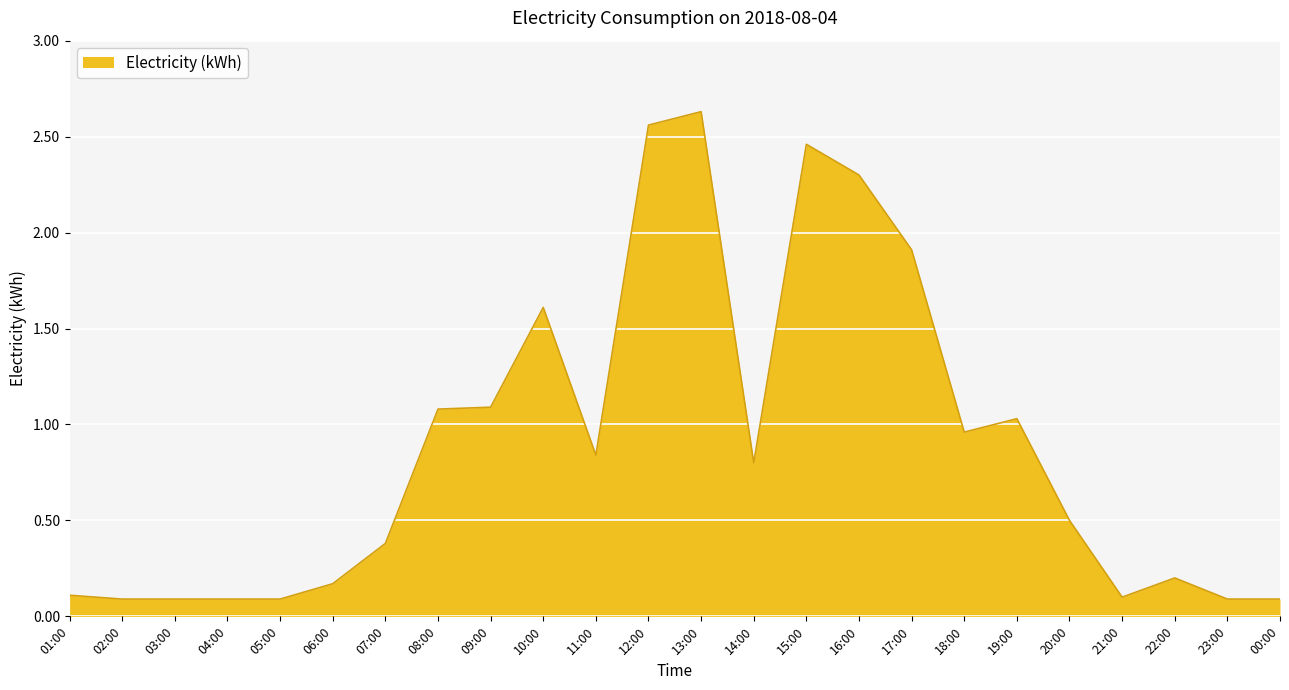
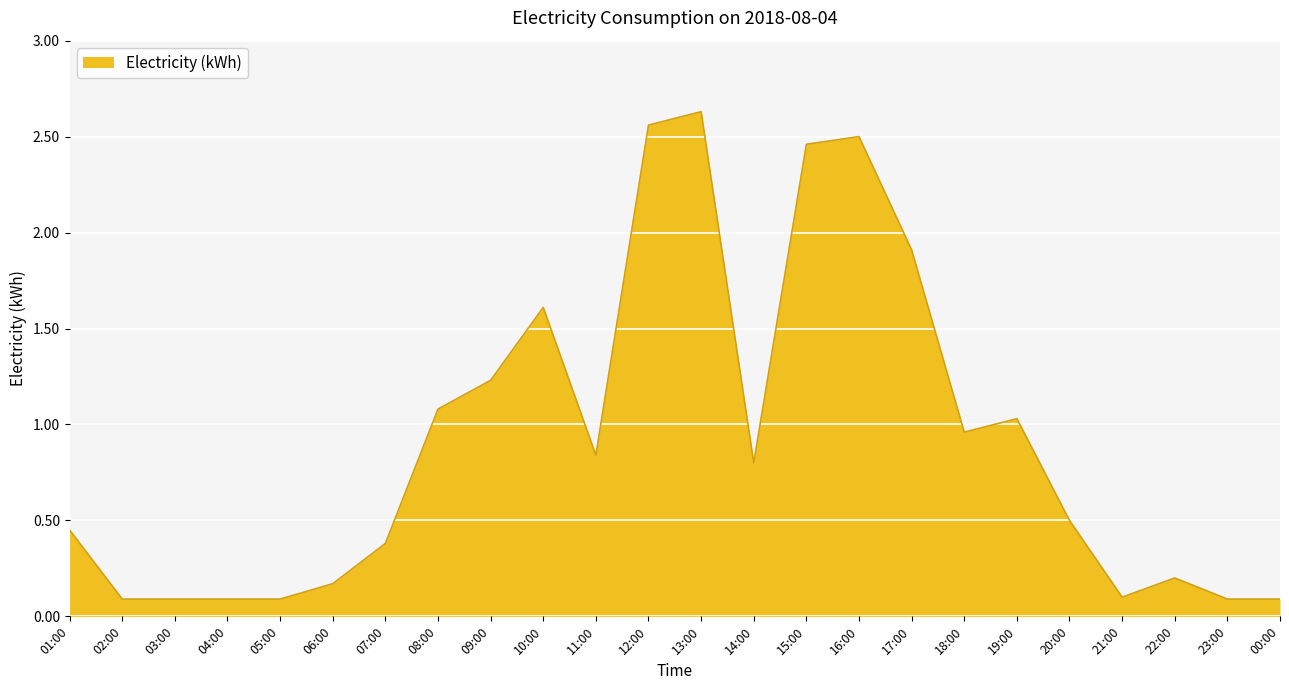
  {
-   "01:00": 0.11,
+   "01:00": 0.45,
    "02:00": 0.09,
    "03:00": 0.09,
    "04:00": 0.09,
    "05:00": 0.09,
    "06:00": 0.17,
    "07:00": 0.38,
    "08:00": 1.08,
-   "09:00": 1.09,
+   "09:00": 1.23,
    "10:00": 1.61,
    "11:00": 0.84,
    "12:00": 2.56,
    "13:00": 2.63,
    "14:00": 0.80,
    "15:00": 2.46,
-   "16:00": 2.3,
+   "16:00": 2.5,
    "17:00": 1.91,
    "18:00": 0.96,
    "19:00": 1.03,
    "20:00": 0.50,
    "21:00": 0.10,
    "22:00": 0.20,
    "23:00": 0.09,
    "00:00": 0.09
  }
